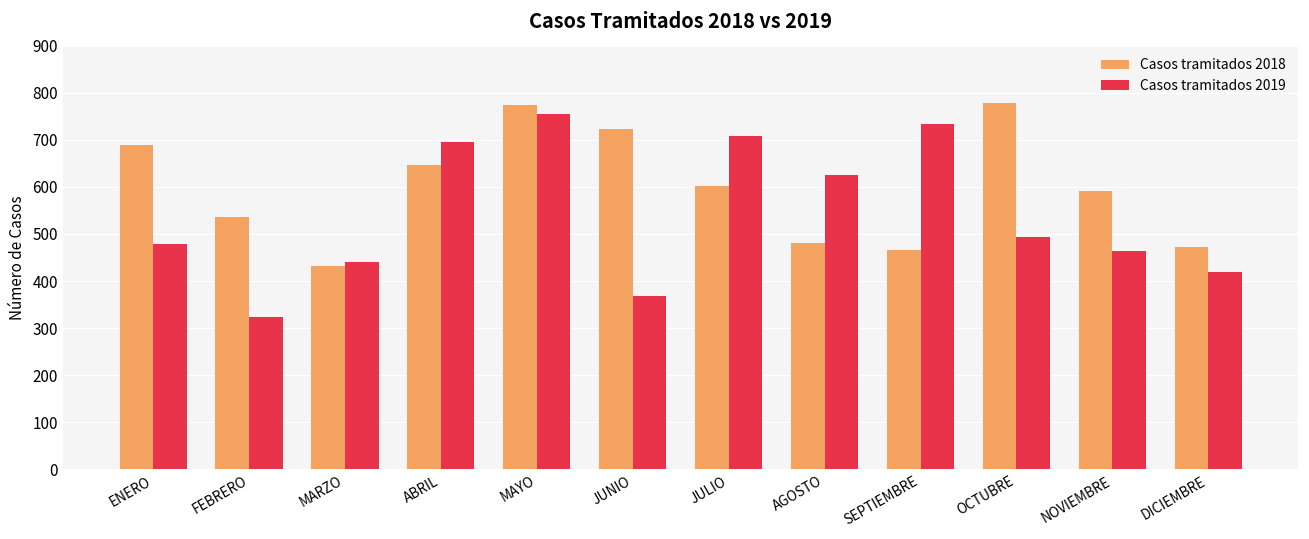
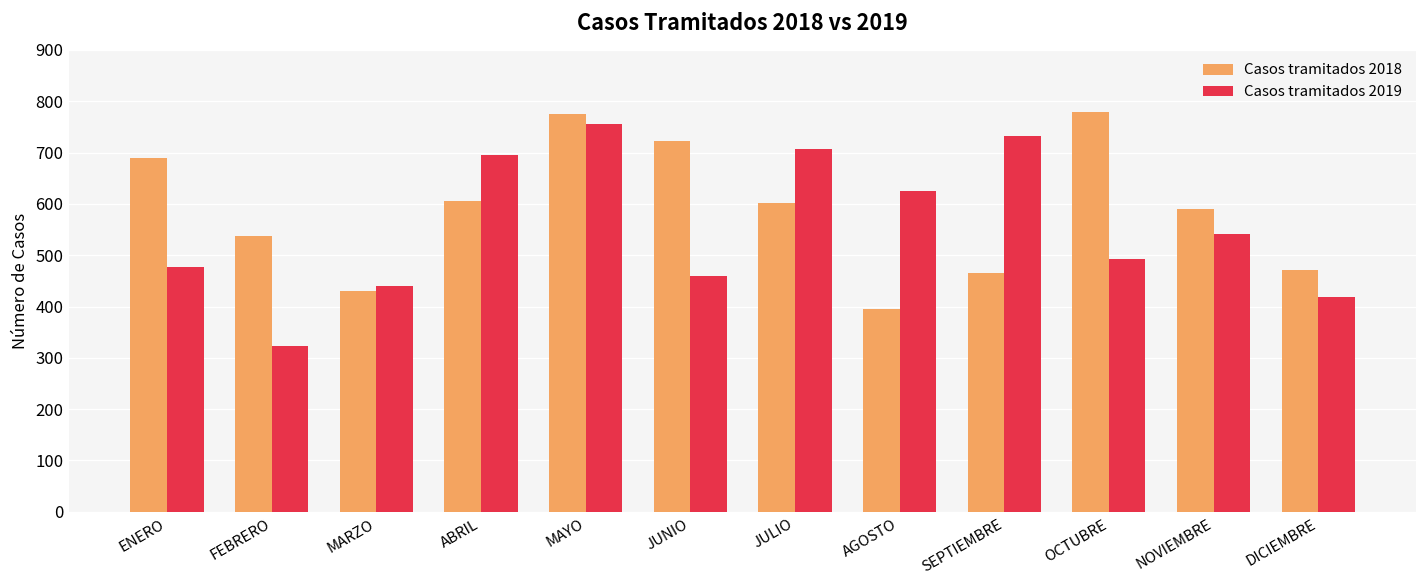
  {
    "Casos tramitados 2018": {
      "ENERO": 690,
      "FEBRERO": 540,
      "MARZO": 430,
-     "ABRIL": 650,
+     "ABRIL": 610,
      "MAYO": 780,
      "JUNIO": 720,
      "JULIO": 600,
-     "AGOSTO": 480,
+     "AGOSTO": 400,
      "SEPTIEMBRE": 470,
      "OCTUBRE": 780,
      "NOVIEMBRE": 590,
      "DICIEMBRE": 470
    },
    "Casos tramitados 2019": {
      "ENERO": 480,
      "FEBRERO": 320,
      "MARZO": 440,
      "ABRIL": 700,
      "MAYO": 760,
-     "JUNIO": 370,
+     "JUNIO": 460,
      "JULIO": 710,
      "AGOSTO": 630,
      "SEPTIEMBRE": 730,
      "OCTUBRE": 490,
-     "NOVIEMBRE": 460,
+     "NOVIEMBRE": 540,
      "DICIEMBRE": 420
    }
  }
